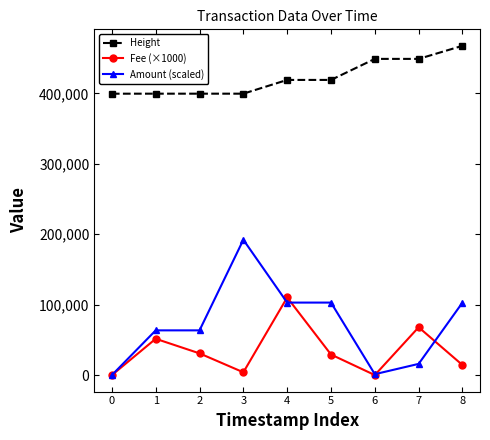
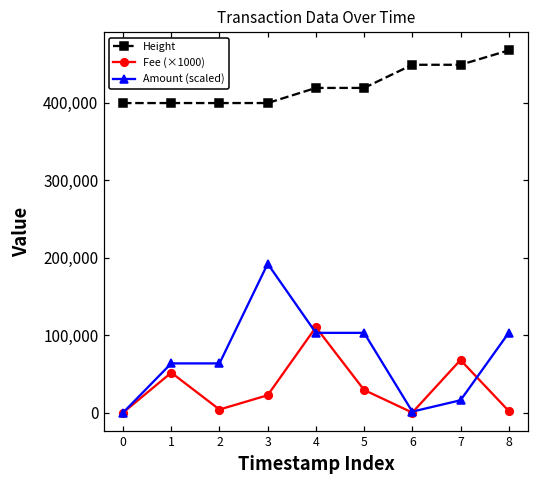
  {
    "Height": {
      "0": "400,000",
      "1": "400,000",
      "2": "400,000",
      "3": "400,000",
      "4": "420,000",
      "5": "420,000",
      "6": "450,000",
      "7": "450,000",
      "8": "470,000"
    },
    "Fee (×1000)": {
      "1": "50,000",
-     "2": "30,000",
-     "3": "0",
+     "2": "0",
+     "3": "20,000",
      "4": "110,000",
      "5": "30,000",
      "7": "70,000",
-     "8": "10,000"
+     "8": "0"
    },
    "Amount (scaled)": {
      "1": "60,000",
      "2": "60,000",
      "3": "190,000",
      "4": "100,000",
      "5": "100,000",
      "7": "20,000",
      "8": "100,000"
    }
  }
